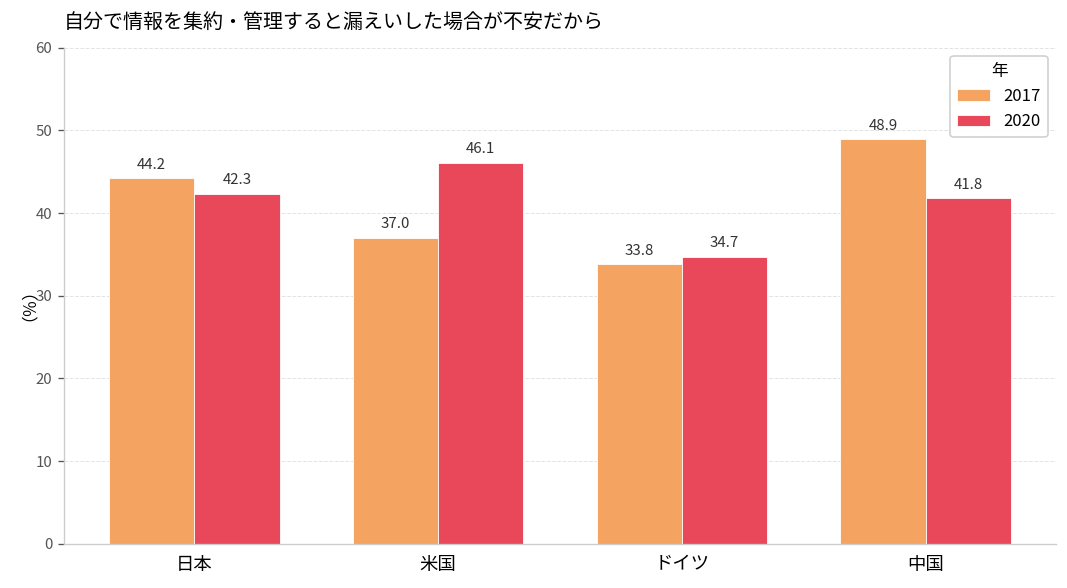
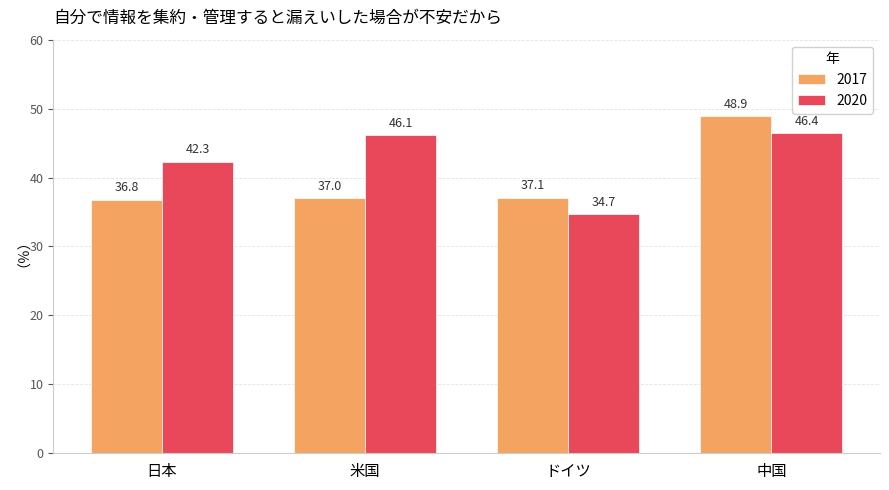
  {
    "2017": {
-     "日本": 44.2,
+     "日本": 36.8,
      "米国": 37.0,
-     "ドイツ": 33.8,
+     "ドイツ": 37.1,
      "中国": 48.9
    },
    "2020": {
      "日本": 42.3,
      "米国": 46.1,
      "ドイツ": 34.7,
-     "中国": 41.8
+     "中国": 46.4
    }
  }
